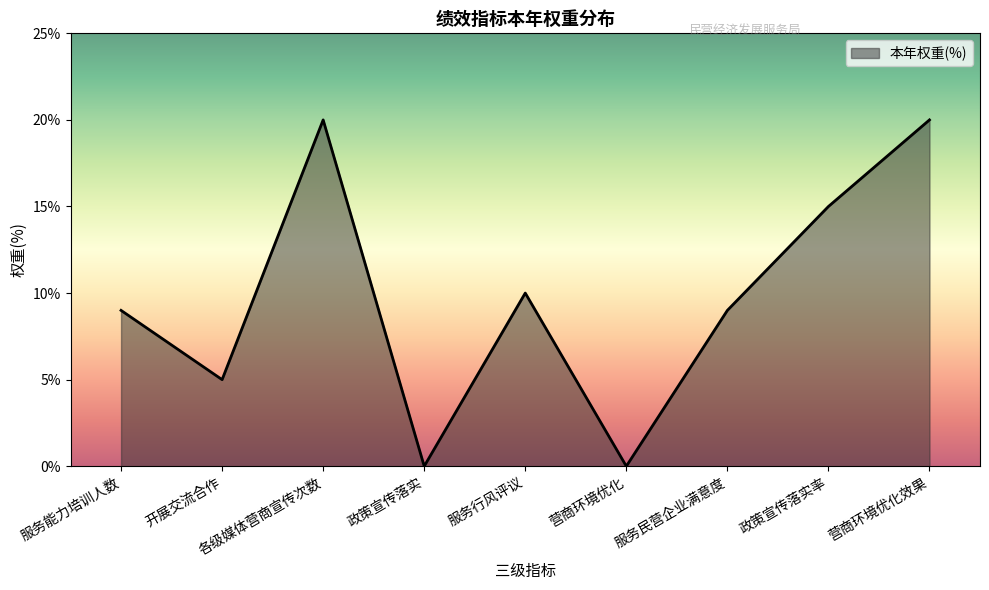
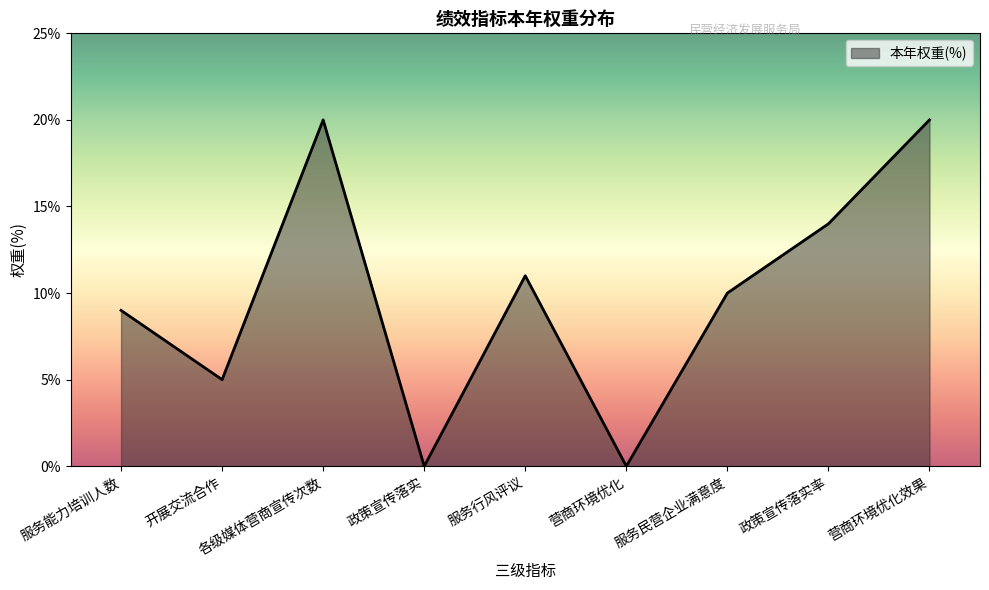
  {
    "服务能力培训人数": "9%",
    "开展交流合作": "5%",
    "各级媒体营商宣传次数": "20%",
    "政策宣传落实": "0%",
-   "服务行风评议": "10%",
+   "服务行风评议": "11%",
    "营商环境优化": "0%",
-   "服务民营企业满意度": "9%",
-   "政策宣传落实率": "15%",
+   "服务民营企业满意度": "10%",
+   "政策宣传落实率": "14%",
    "营商环境优化效果": "20%"
  }
